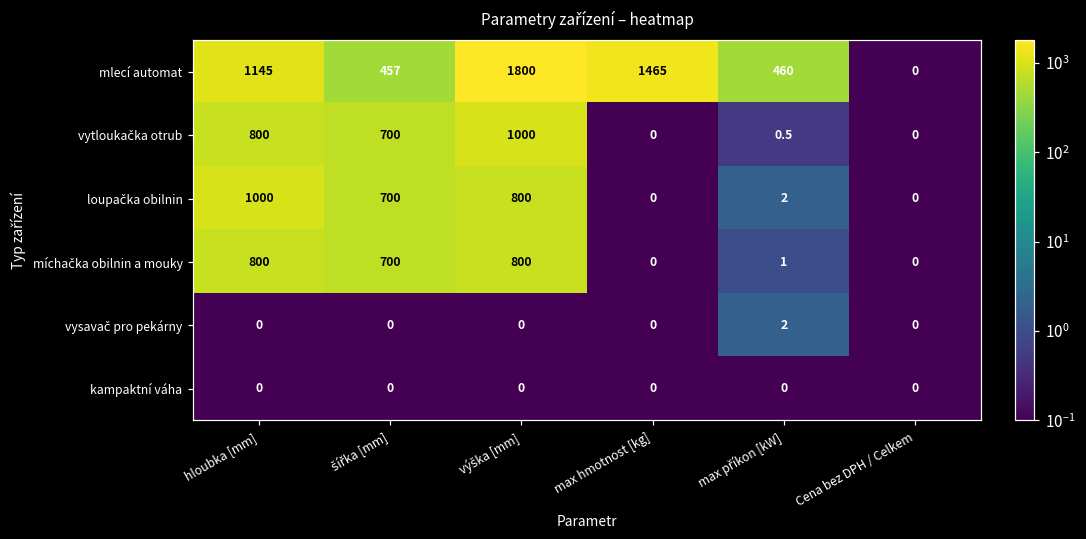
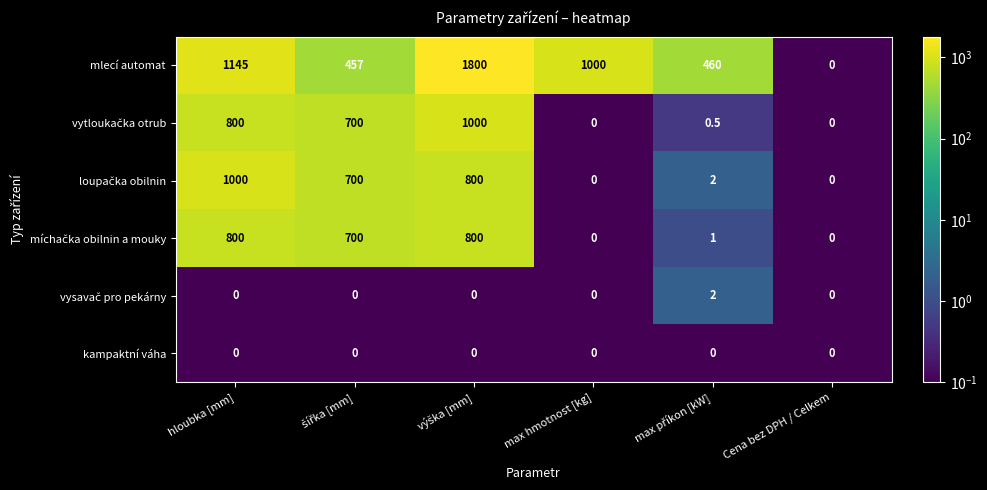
  {
    "mlecí automat": {
      "hloubka [mm]": 1145,
      "šířka [mm]": 457,
      "výška [mm]": 1800,
-     "max hmotnost [kg]": 1465,
+     "max hmotnost [kg]": 1000,
      "max příkon [kW]": 460,
      "Cena bez DPH / Celkem": 0
    },
    "vytloukačka otrub": {
      "hloubka [mm]": 800,
      "šířka [mm]": 700,
      "výška [mm]": 1000,
      "max hmotnost [kg]": 0,
      "max příkon [kW]": 0.5,
      "Cena bez DPH / Celkem": 0
    },
    "loupačka obilnin": {
      "hloubka [mm]": 1000,
      "šířka [mm]": 700,
      "výška [mm]": 800,
      "max hmotnost [kg]": 0,
      "max příkon [kW]": 2,
      "Cena bez DPH / Celkem": 0
    },
    "míchačka obilnin a mouky": {
      "hloubka [mm]": 800,
      "šířka [mm]": 700,
      "výška [mm]": 800,
      "max hmotnost [kg]": 0,
      "max příkon [kW]": 1,
      "Cena bez DPH / Celkem": 0
    },
    "vysavač pro pekárny": {
      "hloubka [mm]": 0,
      "šířka [mm]": 0,
      "výška [mm]": 0,
      "max hmotnost [kg]": 0,
      "max příkon [kW]": 2,
      "Cena bez DPH / Celkem": 0
    },
    "kampaktní váha": {
      "hloubka [mm]": 0,
      "šířka [mm]": 0,
      "výška [mm]": 0,
      "max hmotnost [kg]": 0,
      "max příkon [kW]": 0,
      "Cena bez DPH / Celkem": 0
    }
  }
